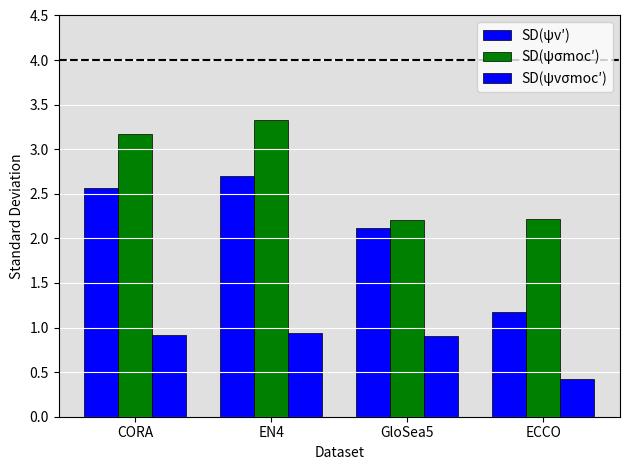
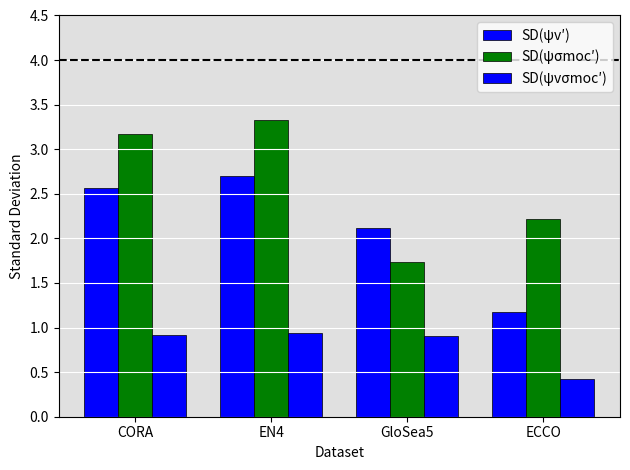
  {
    "SD(ψσmoc′)": {
      "CORA": 3.2,
      "EN4": 3.3,
-     "GloSea5": 2.2,
+     "GloSea5": 1.7,
      "ECCO": 2.2
    }
  }
